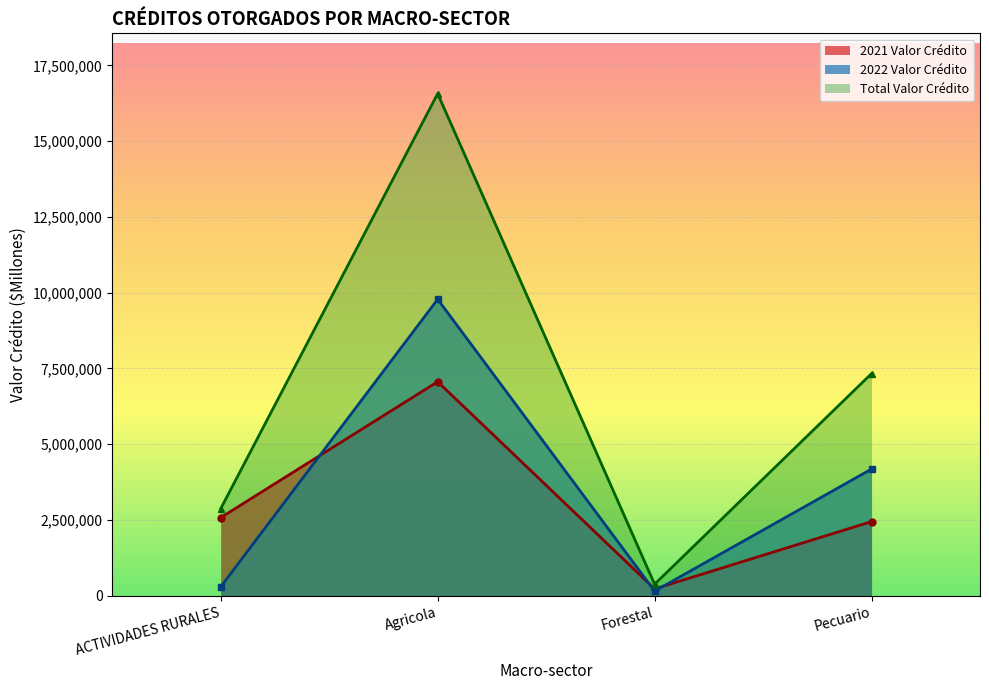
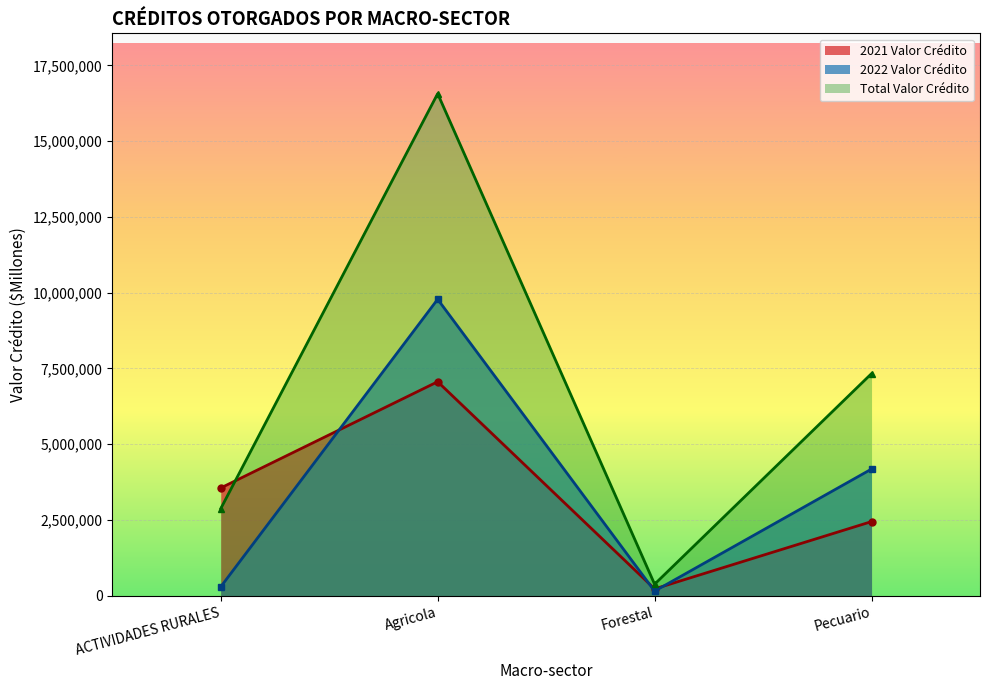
  {
    "2021 Valor Crédito": {
-     "ACTIVIDADES RURALES": "2,600,000",
+     "ACTIVIDADES RURALES": "3,600,000",
      "Agricola": "7,100,000",
      "Pecuario": "2,400,000"
    },
    "2022 Valor Crédito": {
      "ACTIVIDADES RURALES": "300,000",
      "Agricola": "9,800,000",
      "Pecuario": "4,200,000"
    },
    "Total Valor Crédito": {
      "ACTIVIDADES RURALES": "2,900,000",
      "Agricola": "16,600,000",
      "Forestal": "400,000",
      "Pecuario": "7,300,000"
    }
  }
